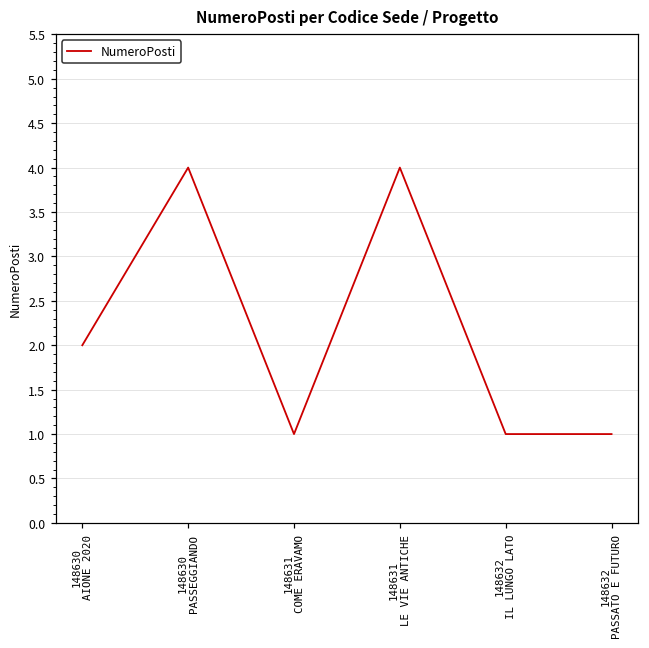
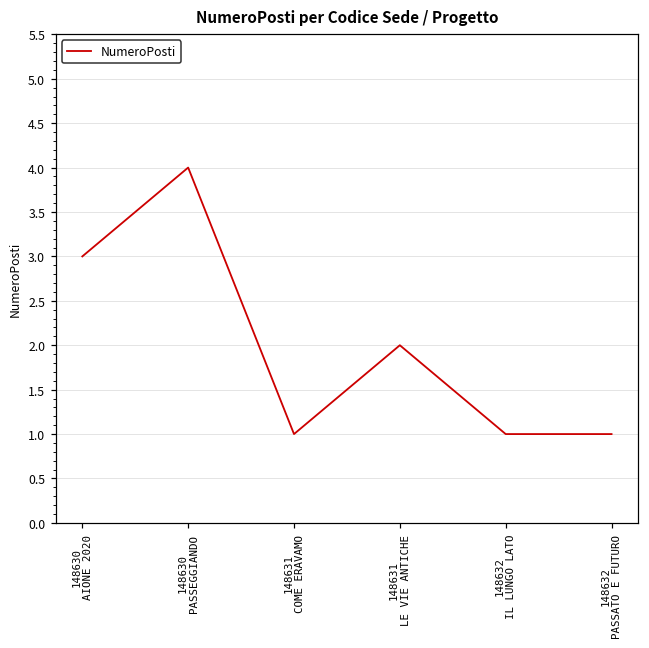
  {
-   "148630 AIONE 2020": 2,
+   "148630 AIONE 2020": 3,
    "148630 PASSEGGIANDO": 4,
    "148631 COME ERAVAMO": 1,
-   "148631 LE VIE ANTICHE": 4,
+   "148631 LE VIE ANTICHE": 2,
    "148632 IL LUNGO LATO": 1,
    "148632 PASSATO E FUTURO": 1
  }
